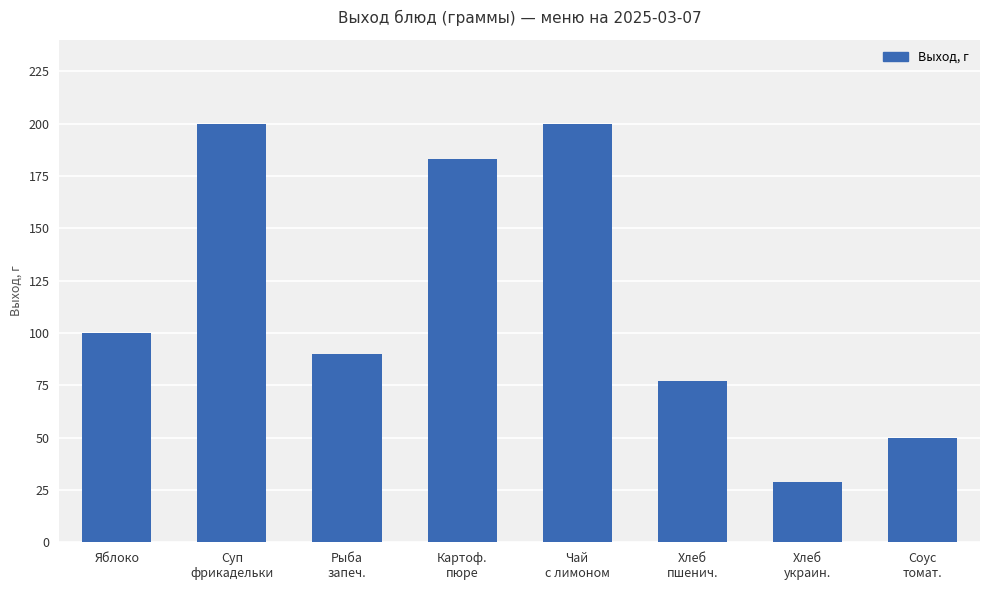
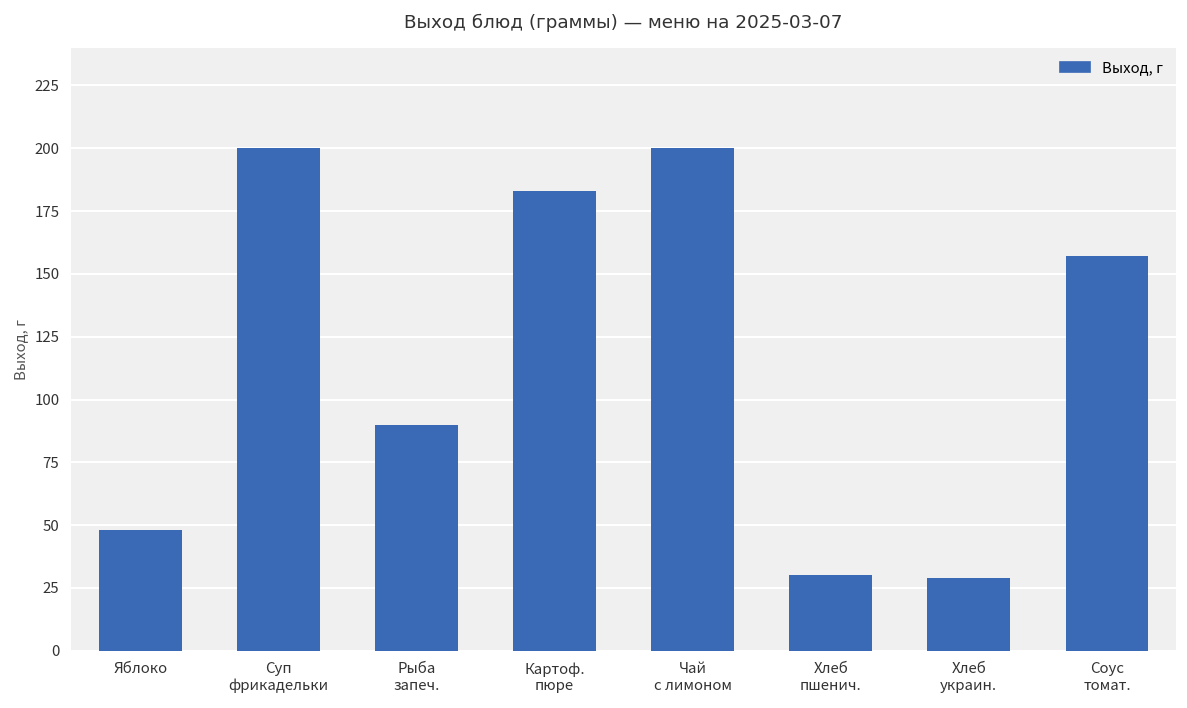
  {
-   "Яблоко": 100,
+   "Яблоко": 48,
    "Суп фрикадельки": 200,
    "Рыба запеч.": 90,
    "Картоф. пюре": 183,
    "Чай с лимоном": 200,
-   "Хлеб пшенич.": 77,
+   "Хлеб пшенич.": 30,
    "Хлеб украин.": 29,
-   "Соус томат.": 50
+   "Соус томат.": 157
  }
